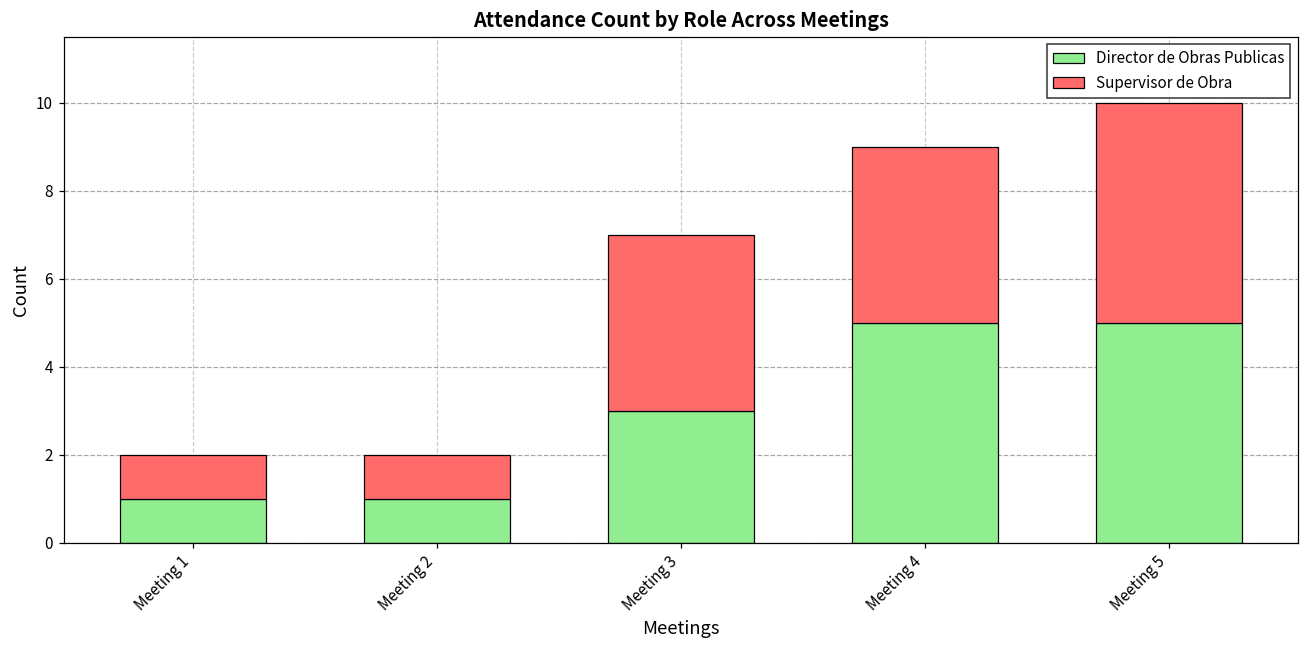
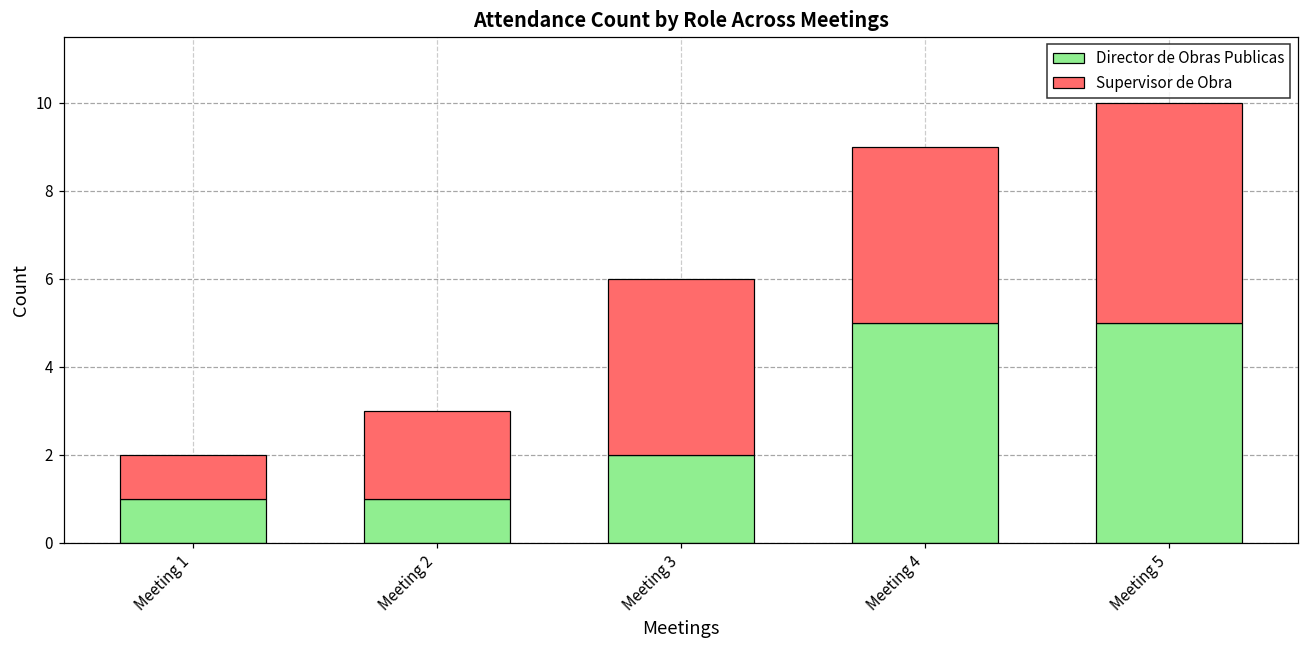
  {
    "Director de Obras Publicas": {
      "Meeting 1": 1,
      "Meeting 2": 1,
-     "Meeting 3": 3,
+     "Meeting 3": 2,
      "Meeting 4": 5,
      "Meeting 5": 5
    },
    "Supervisor de Obra": {
      "Meeting 1": 1,
-     "Meeting 2": 1,
+     "Meeting 2": 2,
      "Meeting 3": 4,
      "Meeting 4": 4,
      "Meeting 5": 5
    }
  }
